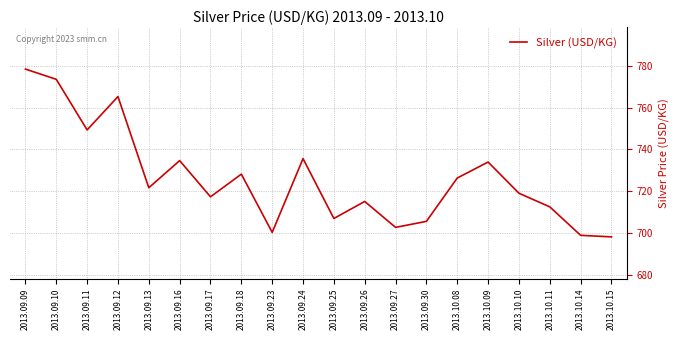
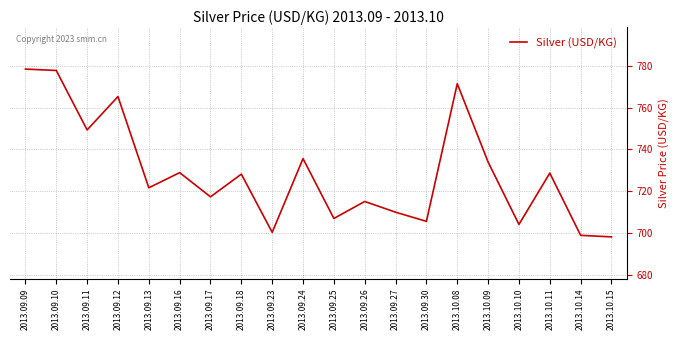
  {
    "2013.09.09": 778,
-   "2013.09.10": 774,
+   "2013.09.10": 778,
    "2013.09.11": 749,
    "2013.09.12": 765,
    "2013.09.13": 722,
-   "2013.09.16": 735,
+   "2013.09.16": 729,
    "2013.09.17": 717,
    "2013.09.18": 728,
    "2013.09.23": 700,
    "2013.09.24": 736,
    "2013.09.25": 707,
    "2013.09.26": 715,
-   "2013.09.27": 703,
+   "2013.09.27": 710,
    "2013.09.30": 706,
-   "2013.10.08": 726,
+   "2013.10.08": 771,
    "2013.10.09": 734,
-   "2013.10.10": 719,
-   "2013.10.11": 713,
+   "2013.10.10": 704,
+   "2013.10.11": 729,
    "2013.10.14": 699,
    "2013.10.15": 698
  }
